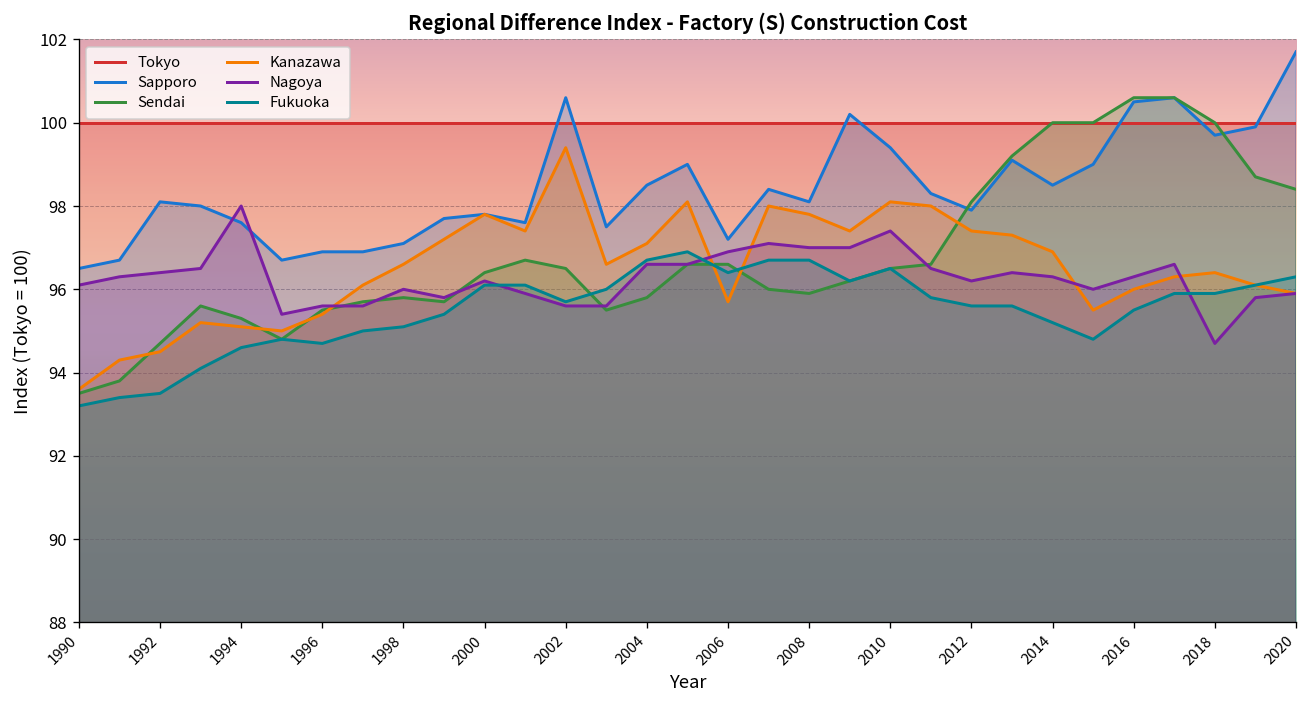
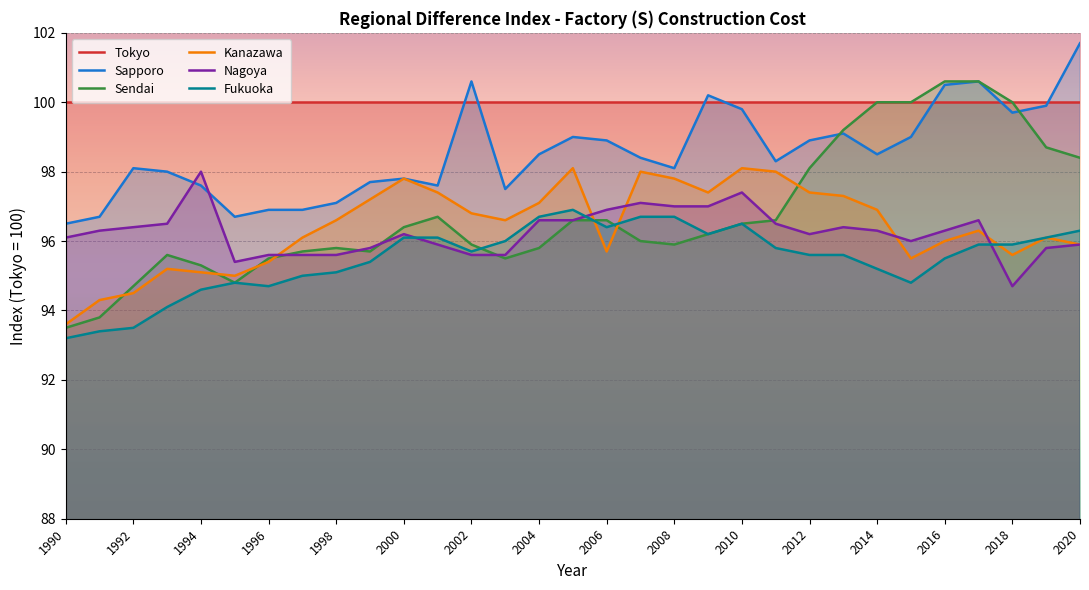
  {
    "Tokyo": {
      "1990": 100.0,
      "1998": 100.0,
      "2000": 100.0,
      "2002": 100.0,
      "2004": 100.0,
      "2006": 100.0,
      "2008": 100.0,
      "2010": 100.0,
      "2012": 100.0,
      "2016": 100.0,
      "2020": 100.0
    },
    "Sapporo": {
      "1990": 96.5,
      "1992": 98.1,
      "1994": 97.6,
      "1996": 96.9,
      "1998": 97.1,
      "2002": 100.6,
      "2004": 98.5,
-     "2006": 97.2,
+     "2006": 98.9,
      "2008": 98.1,
-     "2010": 99.4,
-     "2012": 97.9,
+     "2010": 99.8,
+     "2012": 98.9,
      "2014": 98.5,
      "2016": 100.5,
      "2018": 99.7,
      "2020": 101.7
    },
    "Sendai": {
      "1990": 93.5,
      "1992": 94.7,
      "1994": 95.3,
      "1996": 95.5,
      "1998": 95.8,
      "2000": 96.4,
-     "2002": 96.5,
+     "2002": 95.9,
      "2004": 95.8,
      "2006": 96.6,
      "2008": 95.9,
      "2012": 98.1,
      "2016": 100.6,
      "2020": 98.4
    },
    "Kanazawa": {
      "1990": 93.6,
      "1992": 94.5,
      "1994": 95.1,
      "1996": 95.4,
      "1998": 96.6,
-     "2002": 99.4,
+     "2002": 96.8,
      "2004": 97.1,
      "2006": 95.7,
      "2008": 97.8,
      "2010": 98.1,
      "2012": 97.4,
      "2014": 96.9,
      "2016": 96.0,
-     "2018": 96.4
+     "2018": 95.6
    },
    "Nagoya": {
      "1990": 96.1,
      "1992": 96.4,
      "1994": 98.0,
      "1996": 95.6,
-     "1998": 96.0,
+     "1998": 95.6,
      "2000": 96.2,
      "2002": 95.6,
      "2004": 96.6,
      "2006": 96.9,
      "2008": 97.0,
      "2010": 97.4,
      "2012": 96.2,
      "2014": 96.3,
      "2016": 96.3,
      "2018": 94.7
    },
    "Fukuoka": {
      "1990": 93.2,
      "1992": 93.5,
      "1994": 94.6,
      "1996": 94.7,
      "1998": 95.1,
      "2000": 96.1,
      "2002": 95.7,
      "2004": 96.7,
      "2006": 96.4,
      "2008": 96.7,
      "2012": 95.6,
      "2014": 95.2,
      "2016": 95.5,
      "2018": 95.9,
      "2020": 96.3
    }
  }
